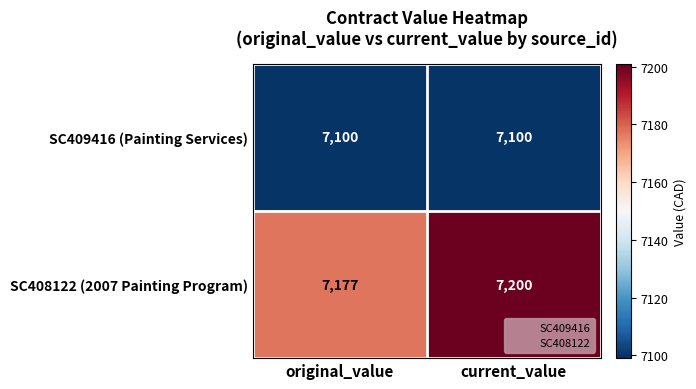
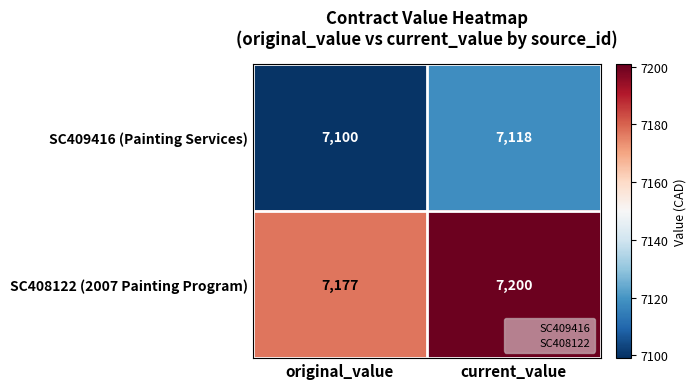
  {
    "SC409416 (Painting Services)": {
      "original_value": "7,100",
-     "current_value": "7,100"
+     "current_value": "7,118"
    },
    "SC408122 (2007 Painting Program)": {
      "original_value": "7,177",
      "current_value": "7,200"
    }
  }
